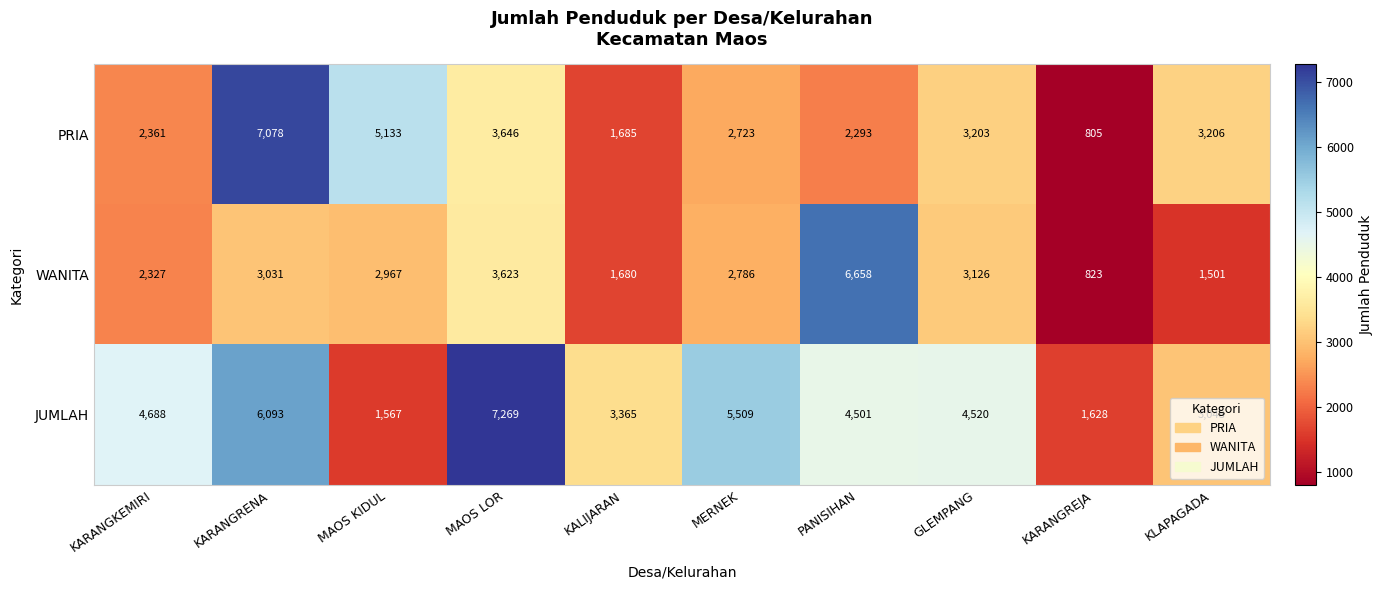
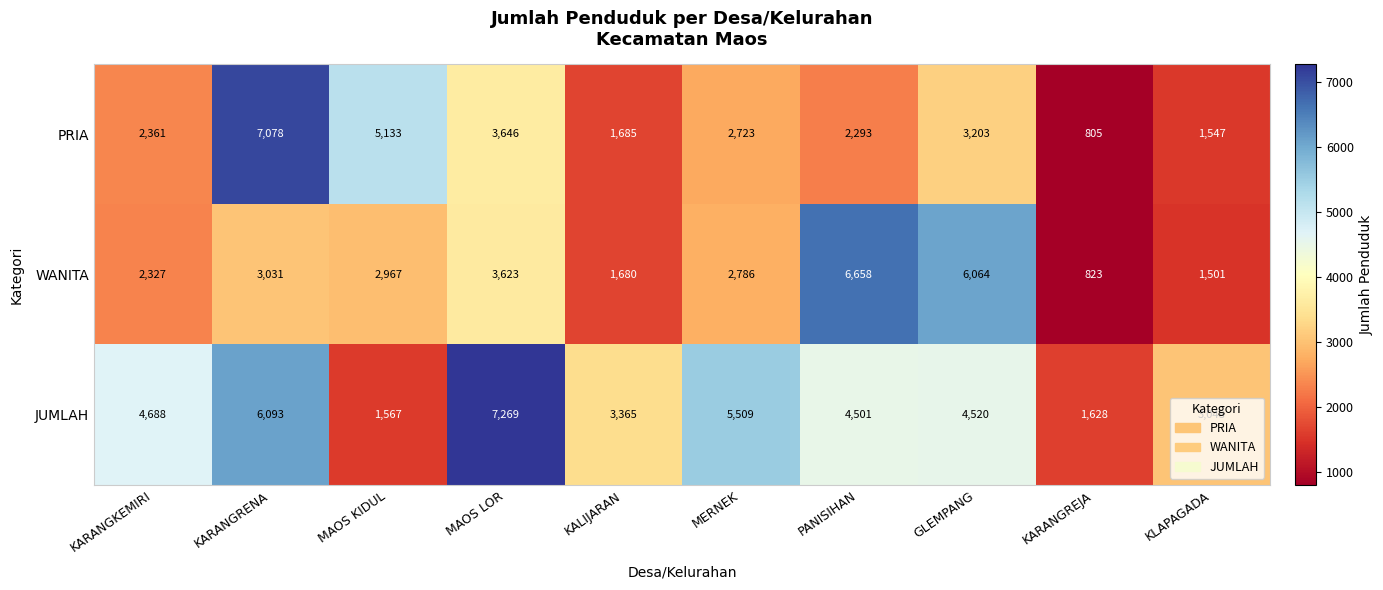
  {
    "PRIA": {
      "KARANGKEMIRI": "2,361",
      "KARANGRENA": "7,078",
      "MAOS KIDUL": "5,133",
      "MAOS LOR": "3,646",
      "KALIJARAN": "1,685",
      "MERNEK": "2,723",
      "PANISIHAN": "2,293",
      "GLEMPANG": "3,203",
      "KARANGREJA": "805",
-     "KLAPAGADA": "3,206"
+     "KLAPAGADA": "1,547"
    },
    "WANITA": {
      "KARANGKEMIRI": "2,327",
      "KARANGRENA": "3,031",
      "MAOS KIDUL": "2,967",
      "MAOS LOR": "3,623",
      "KALIJARAN": "1,680",
      "MERNEK": "2,786",
      "PANISIHAN": "6,658",
-     "GLEMPANG": "3,126",
+     "GLEMPANG": "6,064",
      "KARANGREJA": "823",
      "KLAPAGADA": "1,501"
    },
    "JUMLAH": {
      "KARANGKEMIRI": "4,688",
      "KARANGRENA": "6,093",
      "MAOS KIDUL": "1,567",
      "MAOS LOR": "7,269",
      "KALIJARAN": "3,365",
      "MERNEK": "5,509",
      "PANISIHAN": "4,501",
      "GLEMPANG": "4,520",
      "KARANGREJA": "1,628"
    }
  }
